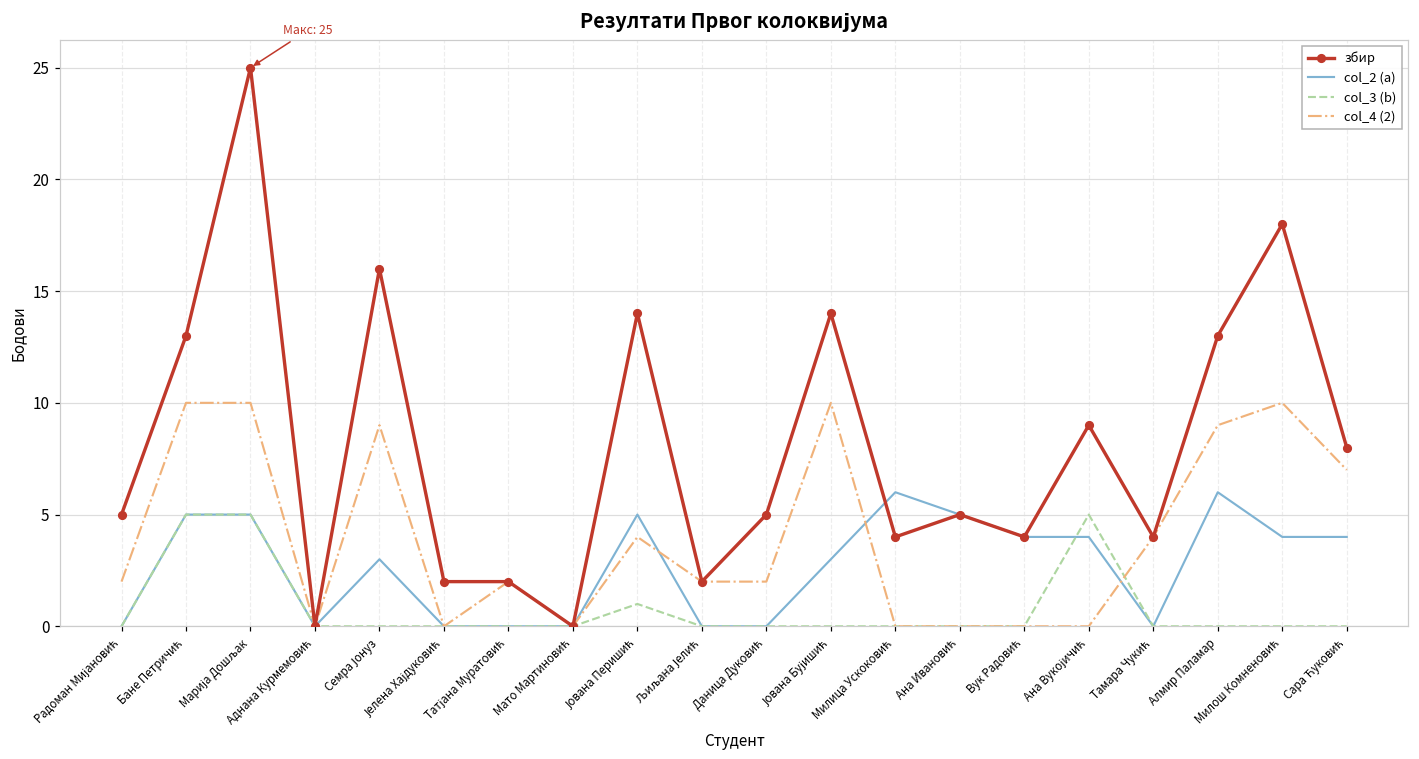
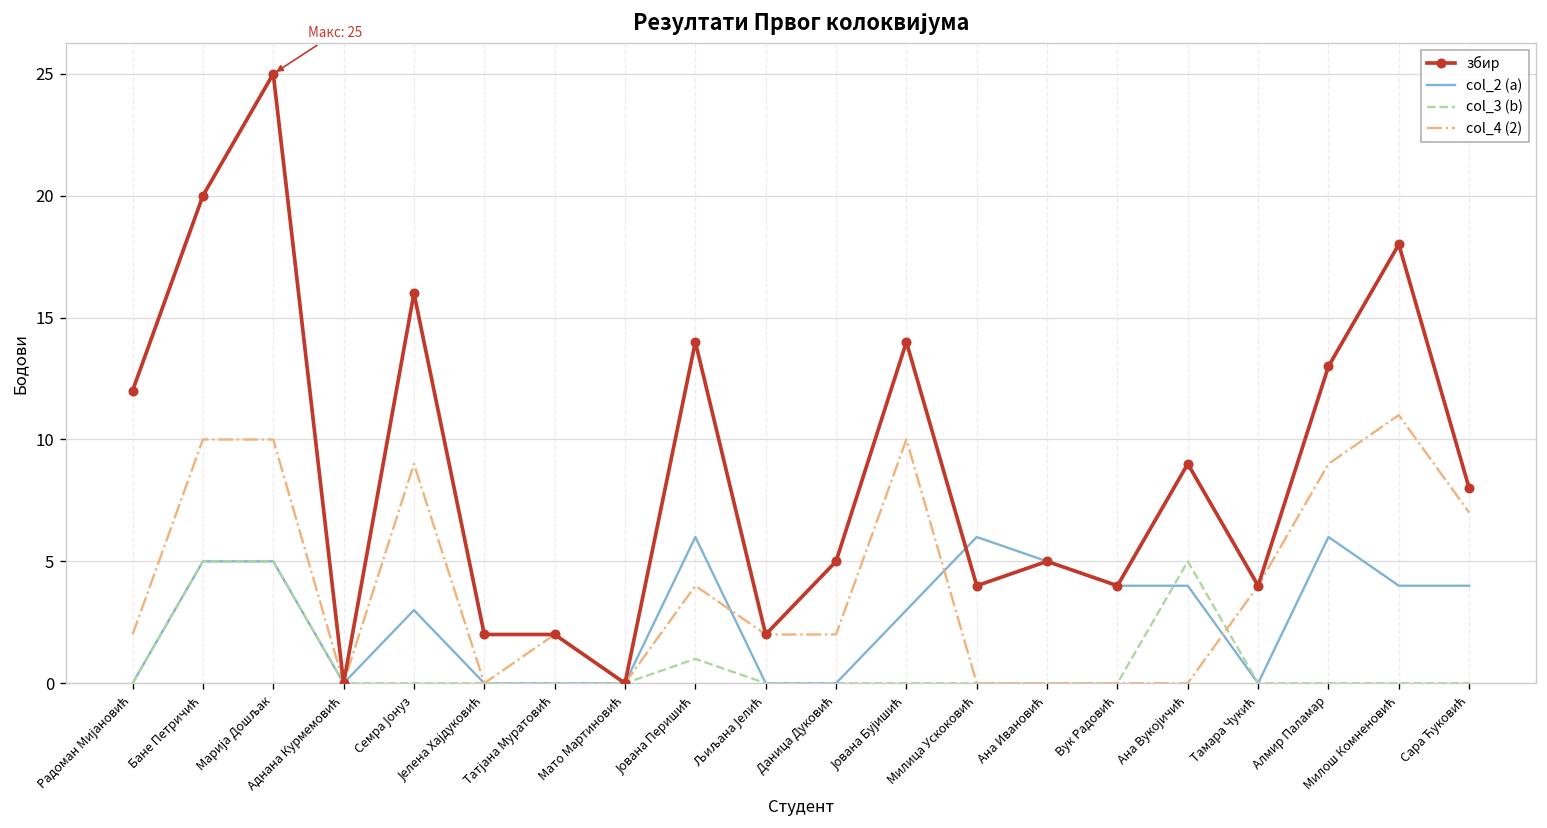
  {
    "збир": {
-     "Радоман Мијановић": 5,
-     "Бане Петричић": 13,
+     "Радоман Мијановић": 12,
+     "Бане Петричић": 20,
      "Семра Јонуз": 16,
      "Јелена Хајдуковић": 2,
      "Јована Перишић": 14,
      "Даница Дуковић": 5,
      "Јована Бујишић": 14,
      "Милица Ускоковић": 4,
      "Ана Вукојичић": 9,
      "Алмир Паламар": 13,
      "Милош Комненовић": 18,
      "Сара Ћуковић": 8
    },
    "col_2 (a)": {
      "Семра Јонуз": 3,
-     "Јована Перишић": 5,
+     "Јована Перишић": 6,
      "Јована Бујишић": 3,
      "Милица Ускоковић": 6,
      "Ана Вукојичић": 4,
      "Алмир Паламар": 6,
      "Милош Комненовић": 4,
      "Сара Ћуковић": 4
    },
    "col_3 (b)": {
      "Семра Јонуз": 0,
      "Јована Перишић": 1,
      "Јована Бујишић": 0,
      "Ана Вукојичић": 5,
      "Алмир Паламар": 0,
      "Милош Комненовић": 0,
      "Сара Ћуковић": 0
    },
    "col_4 (2)": {
      "Радоман Мијановић": 2,
      "Бане Петричић": 10,
      "Марија Дошљак": 10,
      "Семра Јонуз": 9,
      "Јована Перишић": 4,
      "Даница Дуковић": 2,
      "Јована Бујишић": 10,
      "Ана Вукојичић": 0,
      "Алмир Паламар": 9,
-     "Милош Комненовић": 10,
+     "Милош Комненовић": 11,
      "Сара Ћуковић": 7
    }
  }
